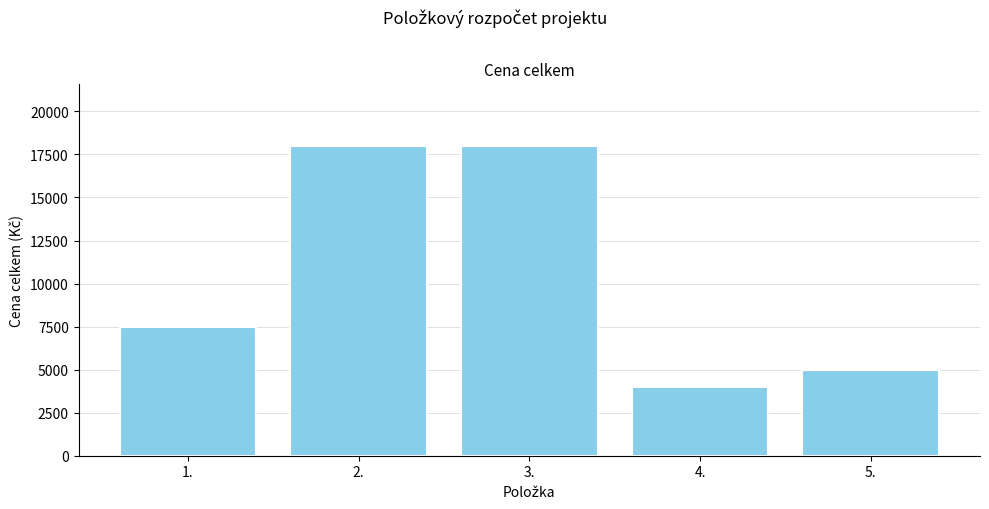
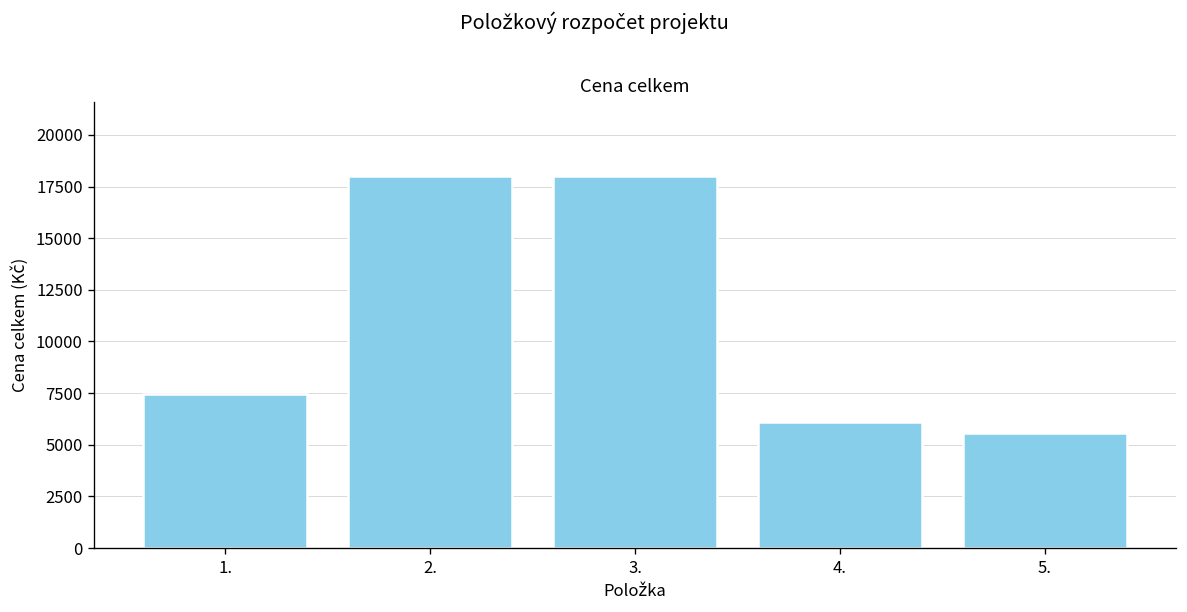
  {
    "1.": 7500,
    "2.": 18000,
    "3.": 18000,
-   "4.": 4000,
-   "5.": 5000
+   "4.": 6100,
+   "5.": 5600
  }
